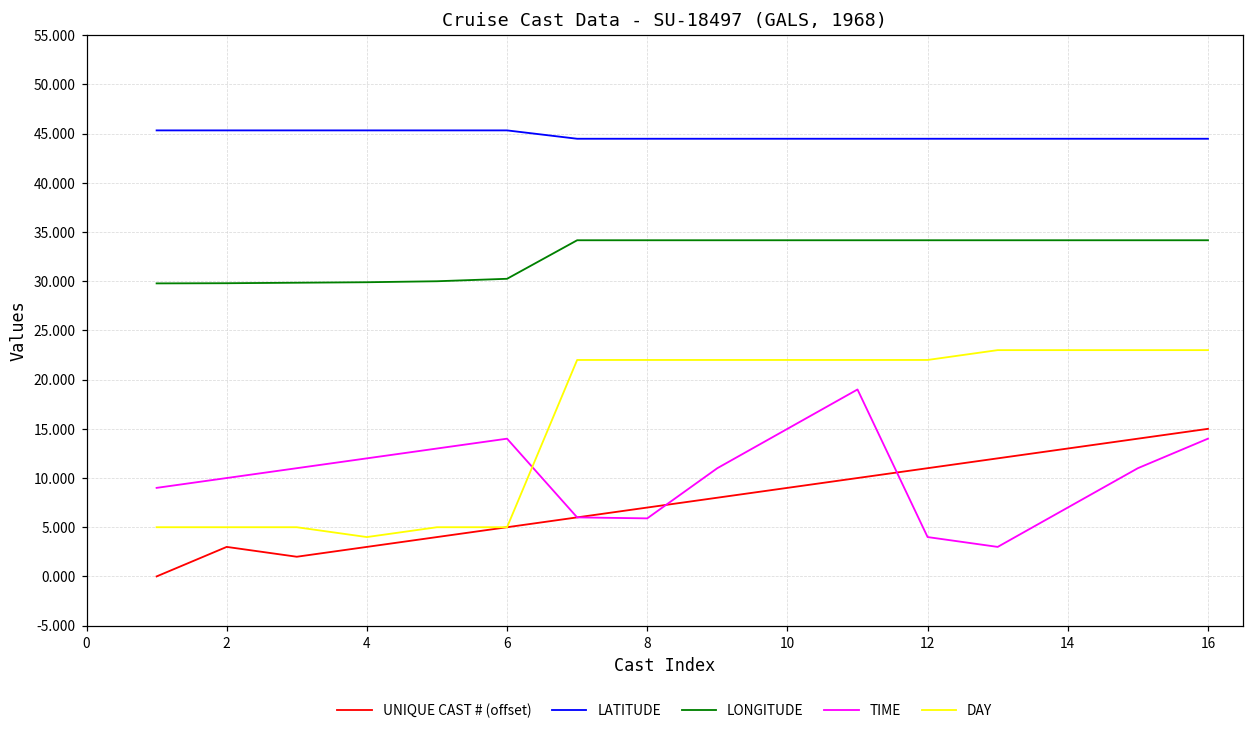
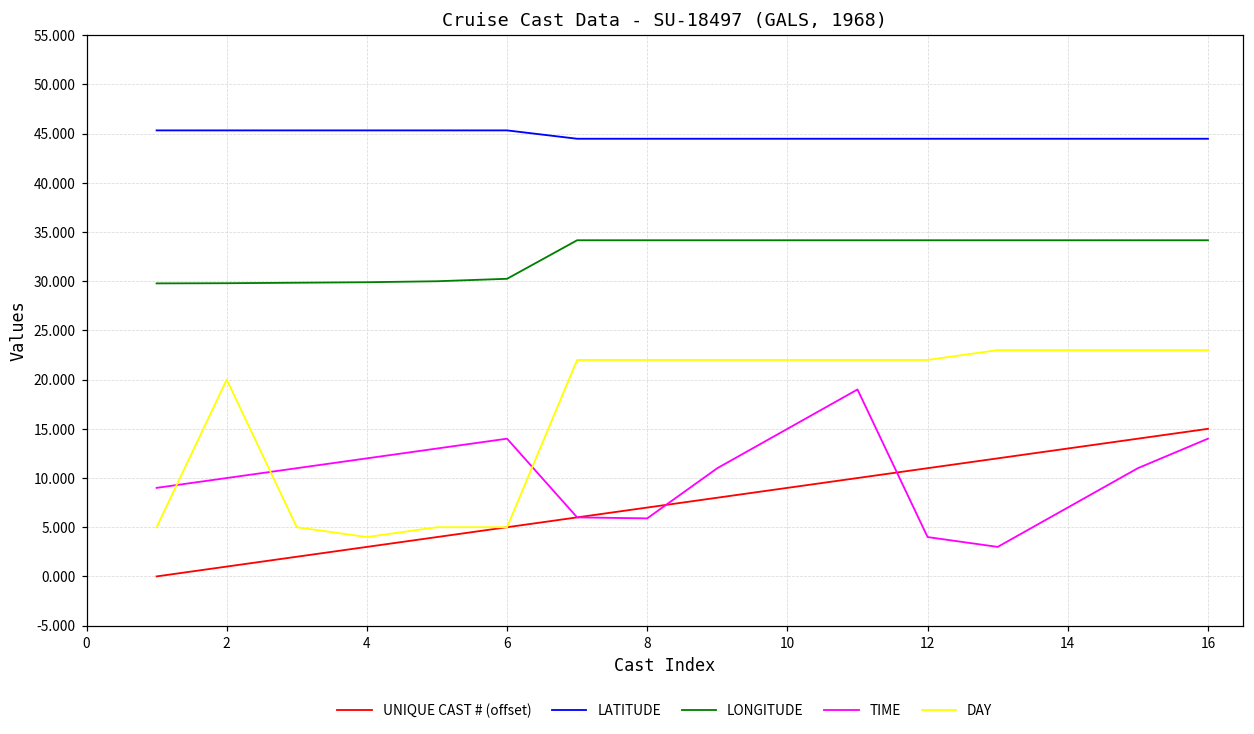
  {
    "UNIQUE CAST # (offset)": {
-     "2": 3,
+     "2": 1,
      "4": 3,
      "8": 7,
      "10": 9,
      "12": 11,
      "14": 13,
      "16": 15
    },
    "LATITUDE": {
      "2": 45,
      "4": 45,
      "6": 45,
      "8": 44,
      "10": 44,
      "12": 44,
      "14": 44,
      "16": 44
    },
    "LONGITUDE": {
      "2": 30,
      "4": 30,
      "6": 30,
      "8": 34,
      "10": 34,
      "12": 34,
      "14": 34,
      "16": 34
    },
    "TIME": {
      "2": 10,
      "4": 12,
      "6": 14,
      "8": 6,
      "10": 15,
      "12": 4,
      "14": 7,
      "16": 14
    },
    "DAY": {
-     "2": 5,
+     "2": 20,
      "4": 4,
      "8": 22,
      "10": 22,
      "12": 22,
      "14": 23,
      "16": 23
    }
  }
